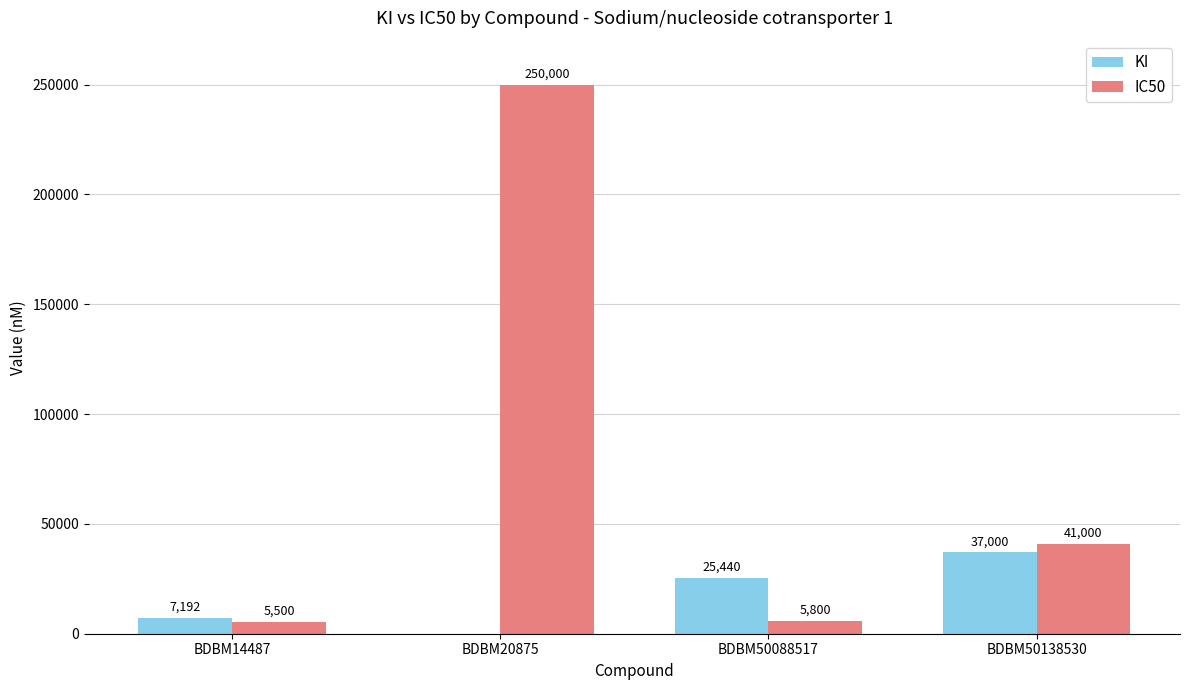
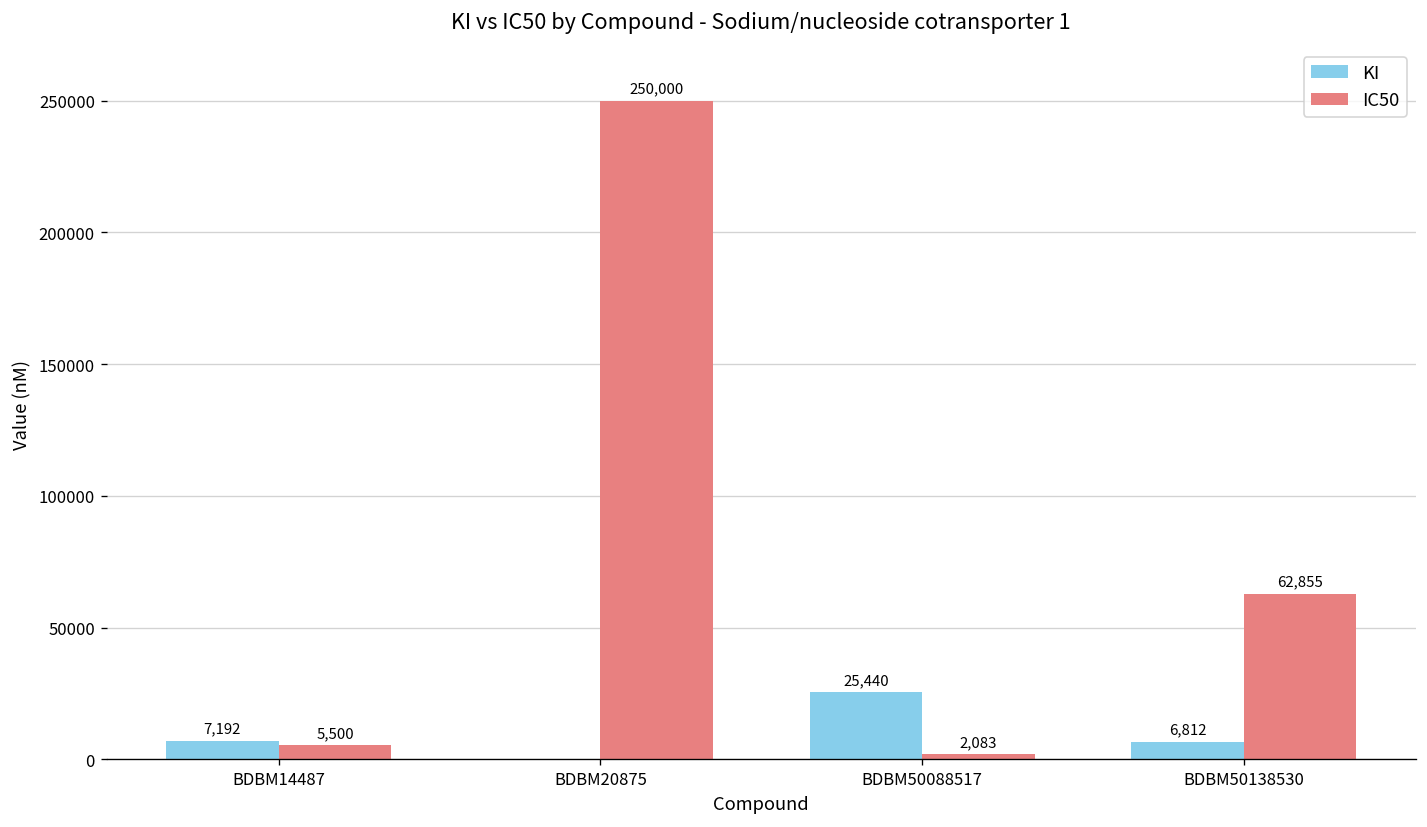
  {
    "KI": {
      "BDBM14487": "7,192",
      "BDBM50088517": "25,440",
-     "BDBM50138530": "37,000"
+     "BDBM50138530": "6,812"
    },
    "IC50": {
      "BDBM14487": "5,500",
      "BDBM20875": "250,000",
-     "BDBM50088517": "5,800",
-     "BDBM50138530": "41,000"
+     "BDBM50088517": "2,083",
+     "BDBM50138530": "62,855"
    }
  }
